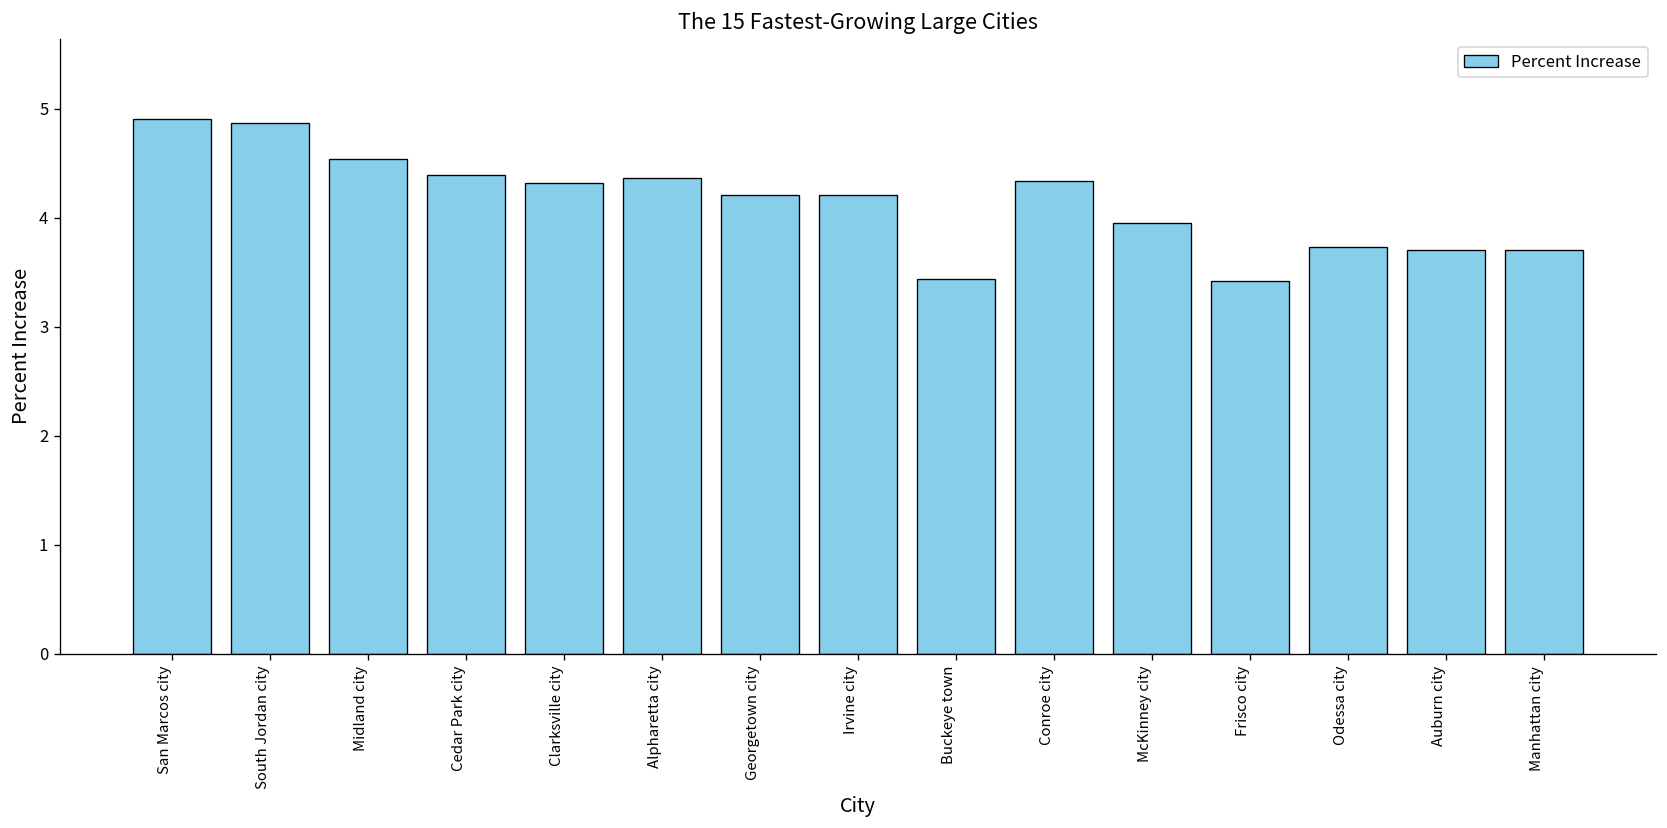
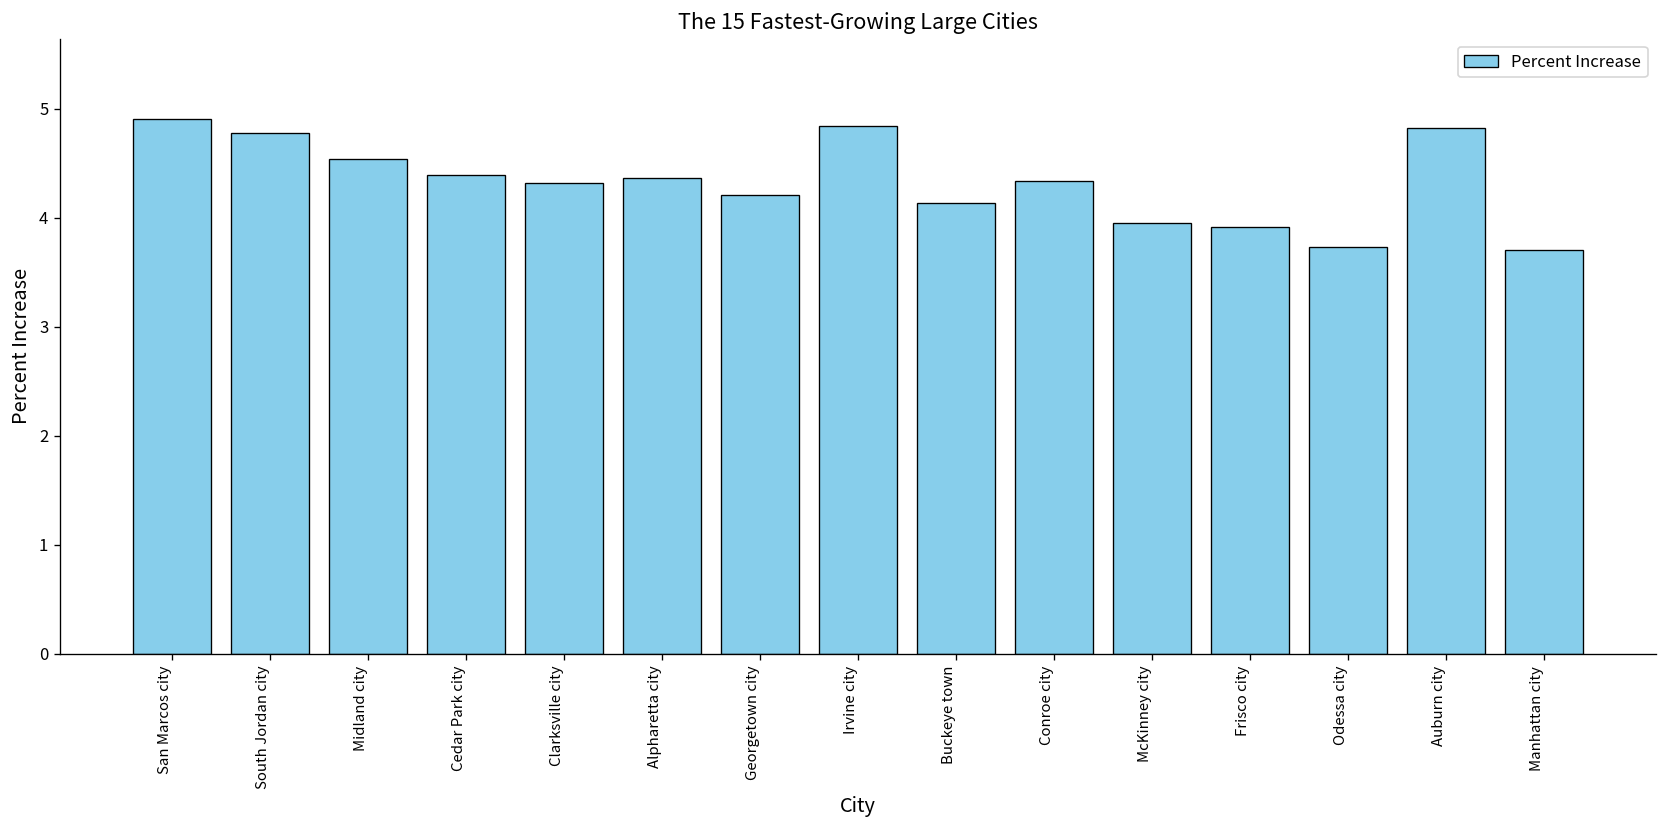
  {
    "San Marcos city": 4.9,
-   "South Jordan city": 4.9,
+   "South Jordan city": 4.8,
    "Midland city": 4.5,
    "Cedar Park city": 4.4,
    "Clarksville city": 4.3,
    "Alpharetta city": 4.4,
    "Georgetown city": 4.2,
-   "Irvine city": 4.2,
-   "Buckeye town": 3.4,
+   "Irvine city": 4.8,
+   "Buckeye town": 4.1,
    "Conroe city": 4.3,
    "McKinney city": 4.0,
-   "Frisco city": 3.4,
+   "Frisco city": 3.9,
    "Odessa city": 3.7,
-   "Auburn city": 3.7,
+   "Auburn city": 4.8,
    "Manhattan city": 3.7
  }
